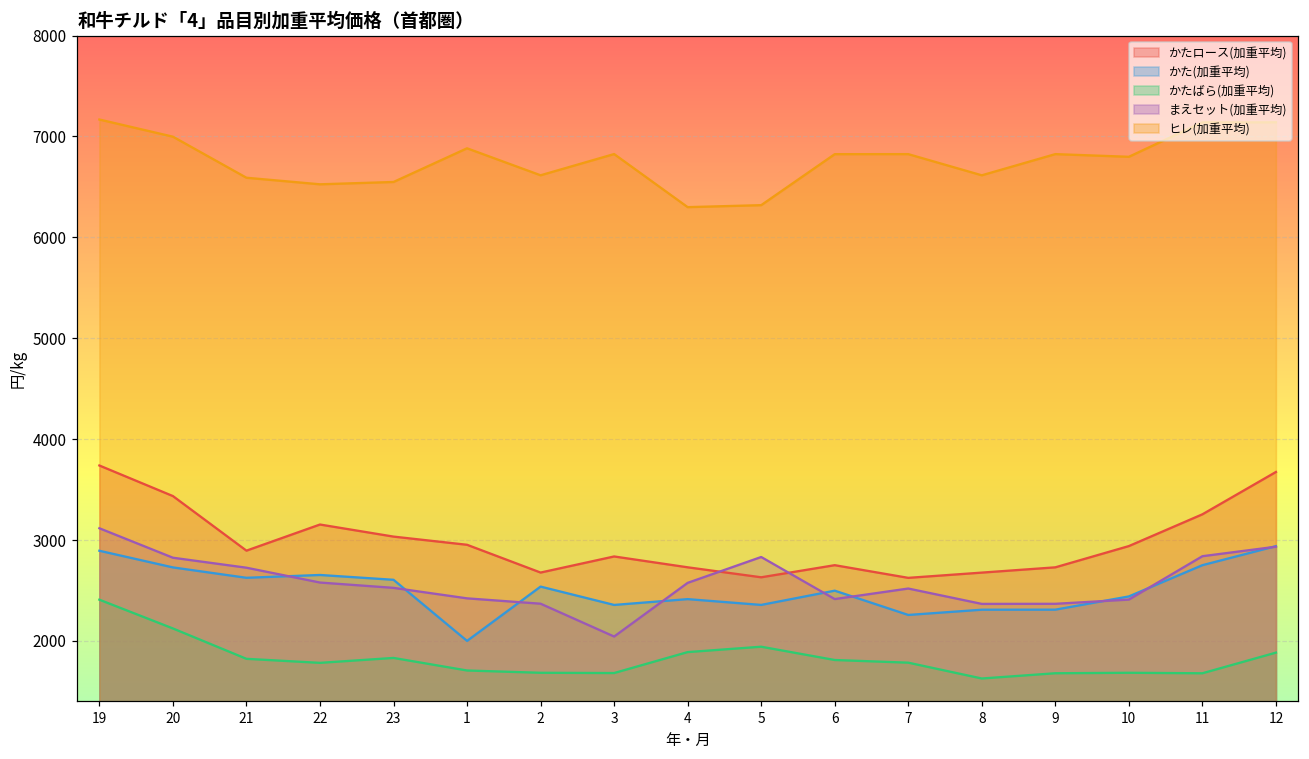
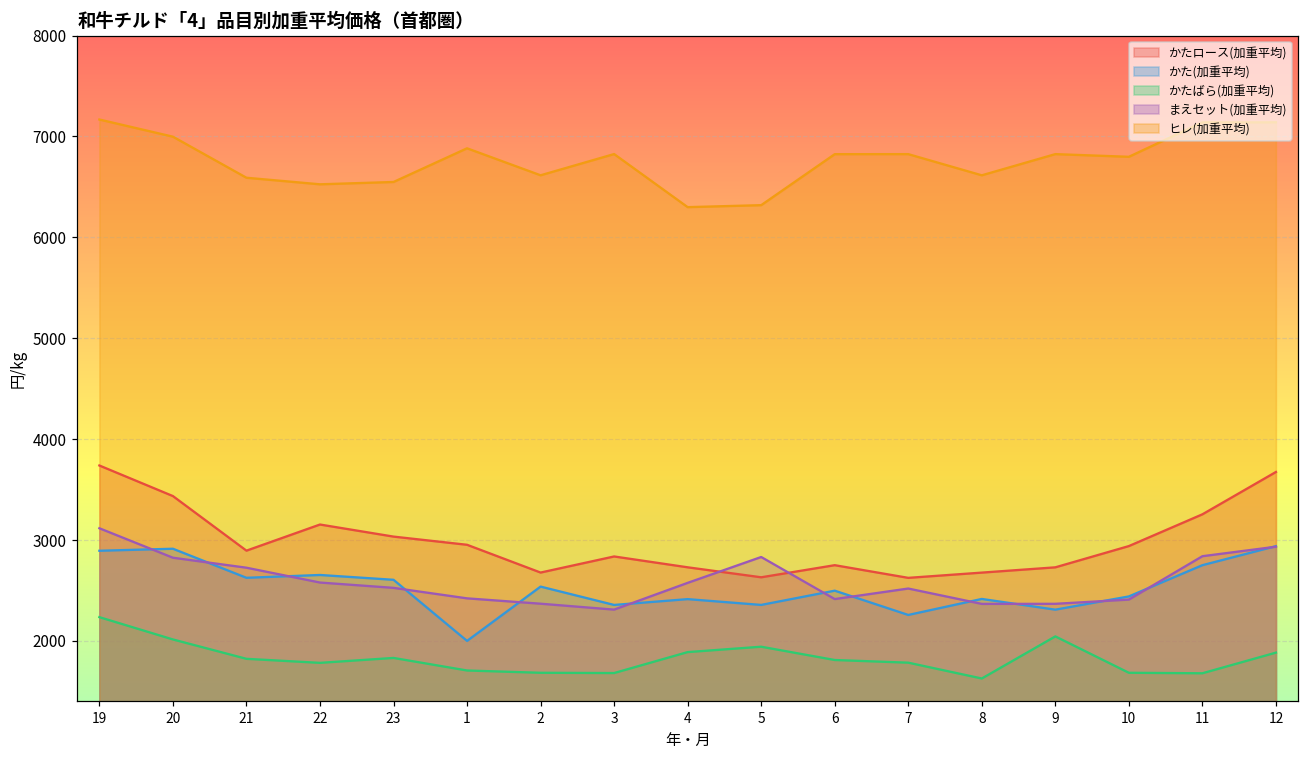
  {
    "かた(加重平均)": {
      "19": 2900,
-     "20": 2700,
+     "20": 2900,
      "21": 2600,
      "22": 2700,
      "23": 2600,
      "1": 2000,
      "2": 2500,
      "3": 2400,
      "4": 2400,
      "5": 2400,
      "6": 2500,
      "7": 2300,
-     "8": 2300,
+     "8": 2400,
      "9": 2300,
      "10": 2400,
      "11": 2800
    },
    "かたばら(加重平均)": {
-     "19": 2400,
-     "20": 2100,
+     "19": 2200,
+     "20": 2000,
      "21": 1800,
      "22": 1800,
      "23": 1800,
      "1": 1700,
      "2": 1700,
      "3": 1700,
      "4": 1900,
      "5": 1900,
      "6": 1800,
      "7": 1800,
      "8": 1600,
-     "9": 1700,
+     "9": 2000,
      "10": 1700,
      "11": 1700,
      "12": 1900
    },
    "まえセット(加重平均)": {
      "19": 3100,
      "20": 2800,
      "21": 2700,
      "22": 2600,
      "23": 2500,
      "1": 2400,
      "2": 2400,
-     "3": 2000,
+     "3": 2300,
      "4": 2600,
      "5": 2800,
      "6": 2400,
      "7": 2500,
      "8": 2400,
      "9": 2400,
      "10": 2400,
      "11": 2800
    }
  }
